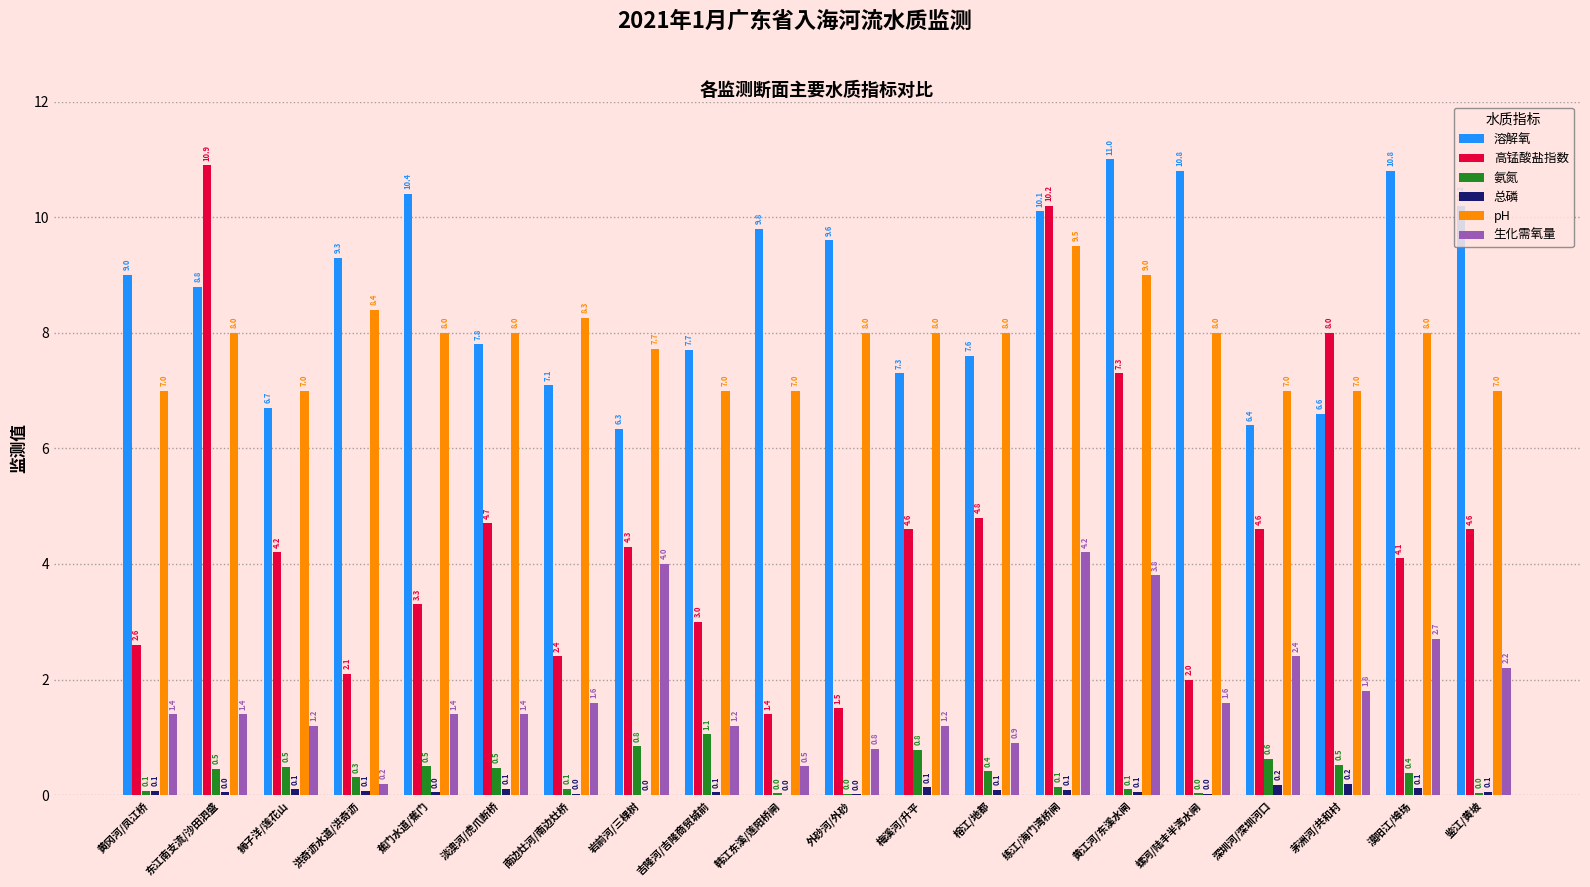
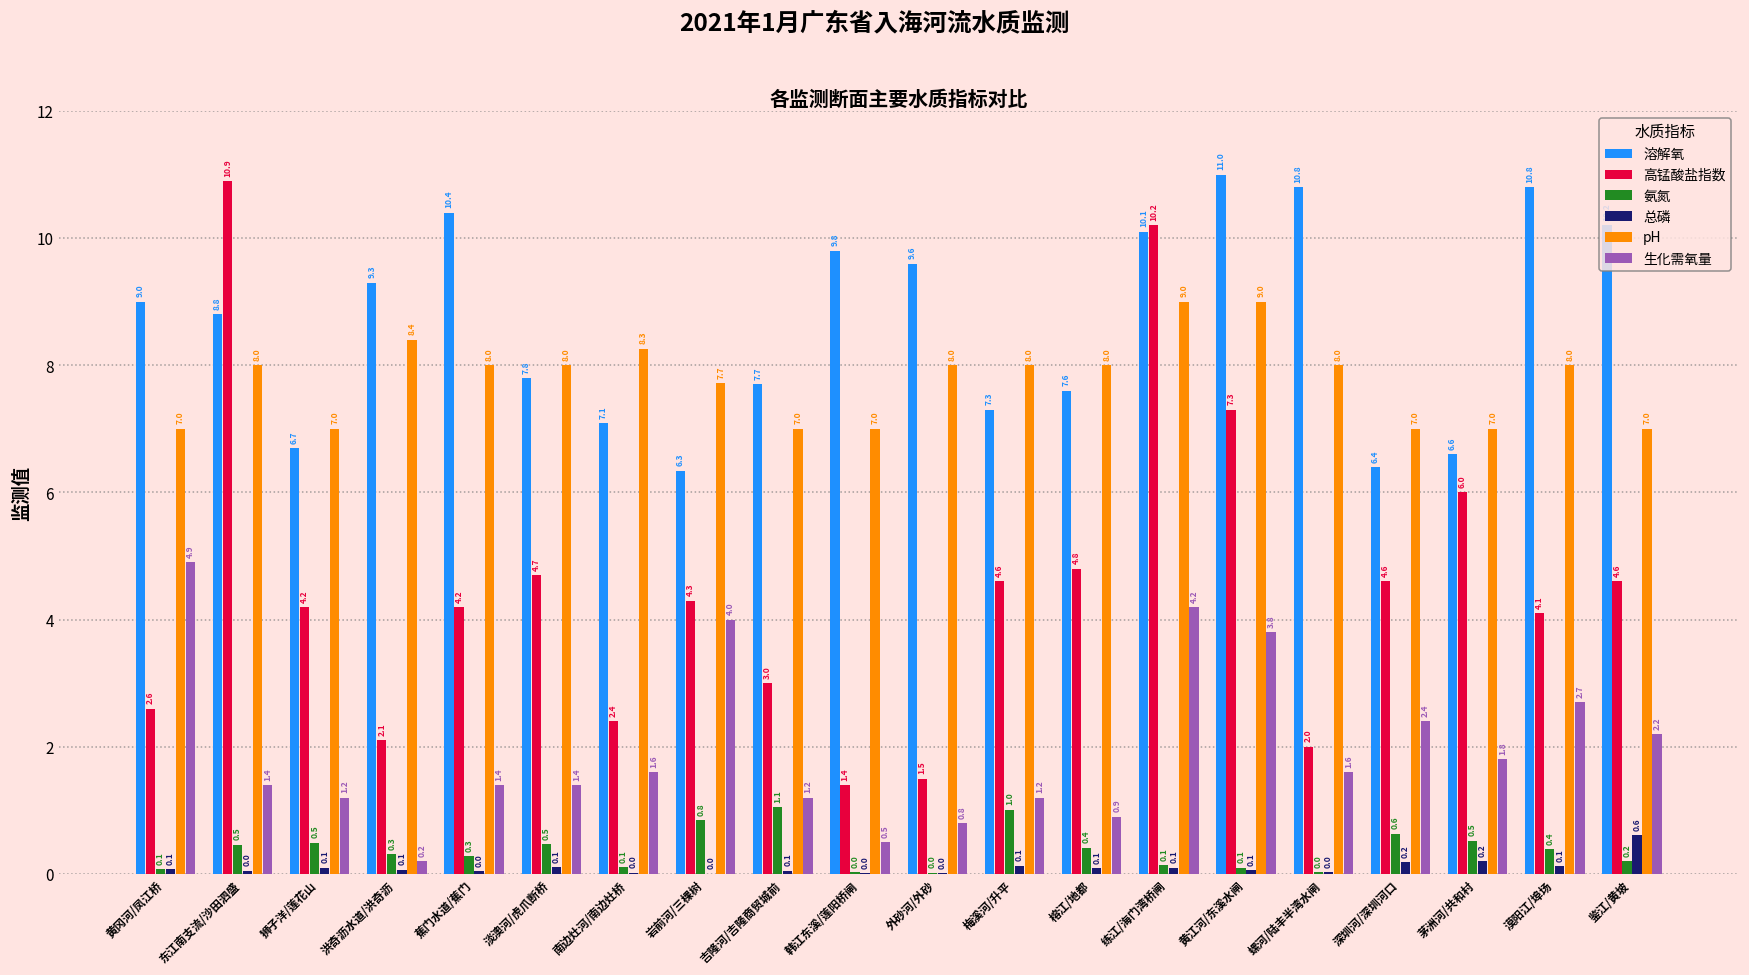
  {
    "溶解氧": {
      "黄冈河/凤江桥": 9.0,
      "东江南支流/沙田泗盛": 8.8,
      "狮子洋/莲花山": 6.7,
      "洪奇沥水道/洪奇沥": 9.3,
      "蕉门水道/蕉门": 10.4,
      "淡澳河/虎爪断桥": 7.8,
      "南边灶河/南边灶桥": 7.1,
      "岩前河/三棵树": 6.3,
      "吉隆河/吉隆商贸城前": 7.7,
      "韩江东溪/莲阳桥闸": 9.8,
      "外砂河/外砂": 9.6,
      "梅溪河/升平": 7.3,
      "榕江/地都": 7.6,
      "练江/海门湾桥闸": 10.1,
      "黄江河/东溪水闸": 11.0,
      "螺河/陆丰半湾水闸": 10.8,
      "深圳河/深圳河口": 6.4,
      "茅洲河/共和村": 6.6,
      "漠阳江/埠场": 10.8
    },
    "高锰酸盐指数": {
      "黄冈河/凤江桥": 2.6,
      "东江南支流/沙田泗盛": 10.9,
      "狮子洋/莲花山": 4.2,
      "洪奇沥水道/洪奇沥": 2.1,
-     "蕉门水道/蕉门": 3.3,
+     "蕉门水道/蕉门": 4.2,
      "淡澳河/虎爪断桥": 4.7,
      "南边灶河/南边灶桥": 2.4,
      "岩前河/三棵树": 4.3,
      "吉隆河/吉隆商贸城前": 3.0,
      "韩江东溪/莲阳桥闸": 1.4,
      "外砂河/外砂": 1.5,
      "梅溪河/升平": 4.6,
      "榕江/地都": 4.8,
      "练江/海门湾桥闸": 10.2,
      "黄江河/东溪水闸": 7.3,
      "螺河/陆丰半湾水闸": 2.0,
      "深圳河/深圳河口": 4.6,
-     "茅洲河/共和村": 8.0,
+     "茅洲河/共和村": 6.0,
      "漠阳江/埠场": 4.1,
      "鉴江/黄坡": 4.6
    },
    "氨氮": {
      "黄冈河/凤江桥": 0.1,
      "东江南支流/沙田泗盛": 0.5,
      "狮子洋/莲花山": 0.5,
      "洪奇沥水道/洪奇沥": 0.3,
-     "蕉门水道/蕉门": 0.5,
+     "蕉门水道/蕉门": 0.3,
      "淡澳河/虎爪断桥": 0.5,
      "南边灶河/南边灶桥": 0.1,
      "岩前河/三棵树": 0.8,
      "吉隆河/吉隆商贸城前": 1.1,
      "韩江东溪/莲阳桥闸": 0.0,
      "外砂河/外砂": 0.0,
-     "梅溪河/升平": 0.8,
+     "梅溪河/升平": 1.0,
      "榕江/地都": 0.4,
      "练江/海门湾桥闸": 0.1,
      "黄江河/东溪水闸": 0.1,
      "螺河/陆丰半湾水闸": 0.0,
      "深圳河/深圳河口": 0.6,
      "茅洲河/共和村": 0.5,
      "漠阳江/埠场": 0.4,
-     "鉴江/黄坡": 0.0
+     "鉴江/黄坡": 0.2
    },
    "总磷": {
      "黄冈河/凤江桥": 0.1,
      "东江南支流/沙田泗盛": 0.0,
      "狮子洋/莲花山": 0.1,
      "洪奇沥水道/洪奇沥": 0.1,
      "蕉门水道/蕉门": 0.0,
      "淡澳河/虎爪断桥": 0.1,
      "南边灶河/南边灶桥": 0.0,
      "岩前河/三棵树": 0.0,
      "吉隆河/吉隆商贸城前": 0.1,
      "韩江东溪/莲阳桥闸": 0.0,
      "外砂河/外砂": 0.0,
      "梅溪河/升平": 0.1,
      "榕江/地都": 0.1,
      "练江/海门湾桥闸": 0.1,
      "黄江河/东溪水闸": 0.1,
      "螺河/陆丰半湾水闸": 0.0,
      "深圳河/深圳河口": 0.2,
      "茅洲河/共和村": 0.2,
      "漠阳江/埠场": 0.1,
-     "鉴江/黄坡": 0.1
+     "鉴江/黄坡": 0.6
    },
    "pH": {
      "黄冈河/凤江桥": 7.0,
      "东江南支流/沙田泗盛": 8.0,
      "狮子洋/莲花山": 7.0,
      "洪奇沥水道/洪奇沥": 8.4,
      "蕉门水道/蕉门": 8.0,
      "淡澳河/虎爪断桥": 8.0,
      "南边灶河/南边灶桥": 8.3,
      "岩前河/三棵树": 7.7,
      "吉隆河/吉隆商贸城前": 7.0,
      "韩江东溪/莲阳桥闸": 7.0,
      "外砂河/外砂": 8.0,
      "梅溪河/升平": 8.0,
      "榕江/地都": 8.0,
-     "练江/海门湾桥闸": 9.5,
+     "练江/海门湾桥闸": 9.0,
      "黄江河/东溪水闸": 9.0,
      "螺河/陆丰半湾水闸": 8.0,
      "深圳河/深圳河口": 7.0,
      "茅洲河/共和村": 7.0,
      "漠阳江/埠场": 8.0,
      "鉴江/黄坡": 7.0
    },
    "生化需氧量": {
-     "黄冈河/凤江桥": 1.4,
+     "黄冈河/凤江桥": 4.9,
      "东江南支流/沙田泗盛": 1.4,
      "狮子洋/莲花山": 1.2,
      "洪奇沥水道/洪奇沥": 0.2,
      "蕉门水道/蕉门": 1.4,
      "淡澳河/虎爪断桥": 1.4,
      "南边灶河/南边灶桥": 1.6,
      "岩前河/三棵树": 4.0,
      "吉隆河/吉隆商贸城前": 1.2,
      "韩江东溪/莲阳桥闸": 0.5,
      "外砂河/外砂": 0.8,
      "梅溪河/升平": 1.2,
      "榕江/地都": 0.9,
      "练江/海门湾桥闸": 4.2,
      "黄江河/东溪水闸": 3.8,
      "螺河/陆丰半湾水闸": 1.6,
      "深圳河/深圳河口": 2.4,
      "茅洲河/共和村": 1.8,
      "漠阳江/埠场": 2.7,
      "鉴江/黄坡": 2.2
    }
  }
